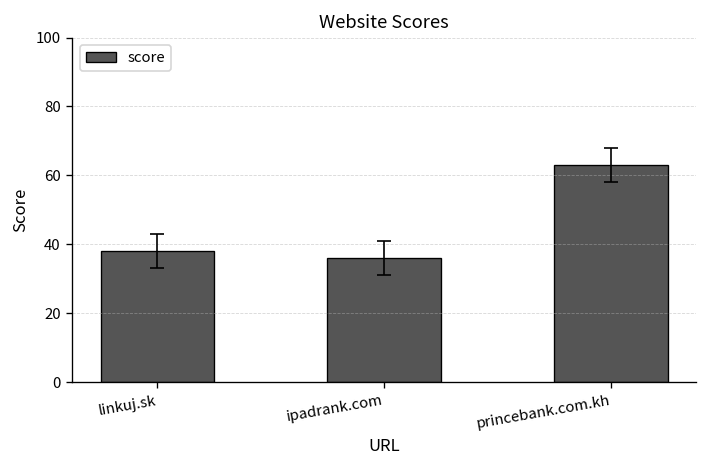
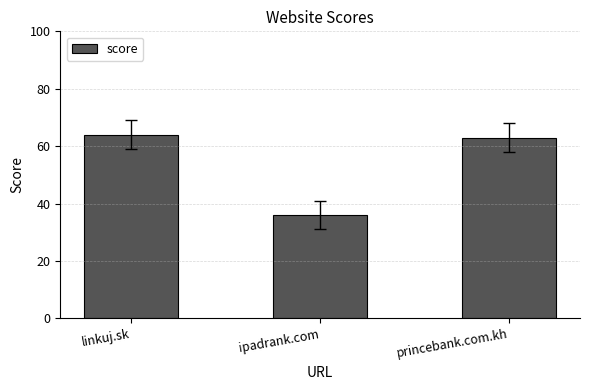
  {
    "score": {
-     "linkuj.sk": 38,
+     "linkuj.sk": 64,
      "ipadrank.com": 36,
      "princebank.com.kh": 63
    }
  }
